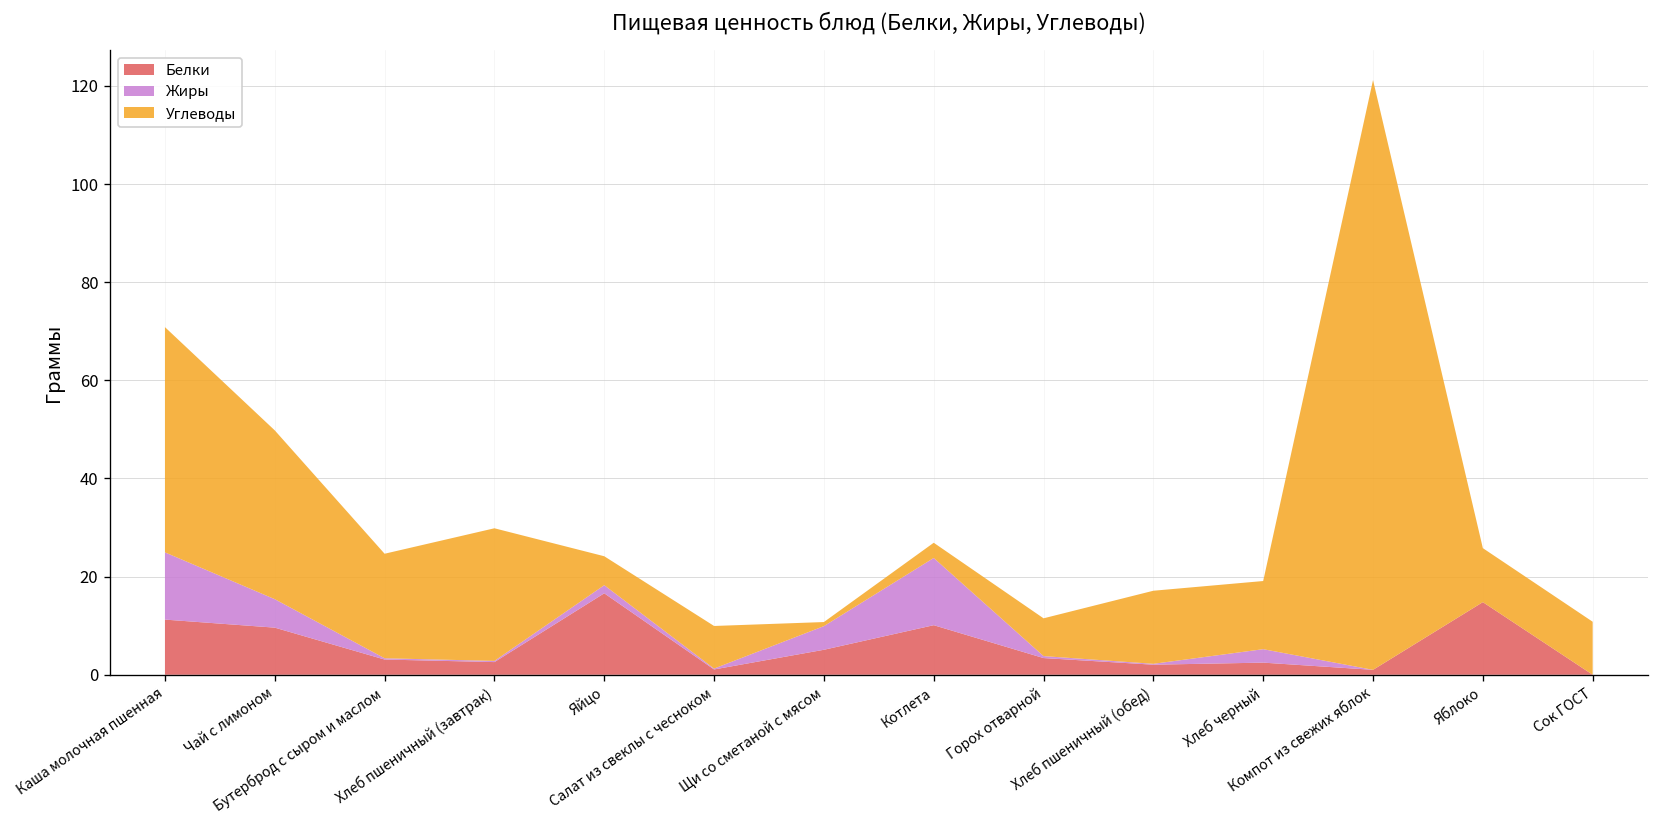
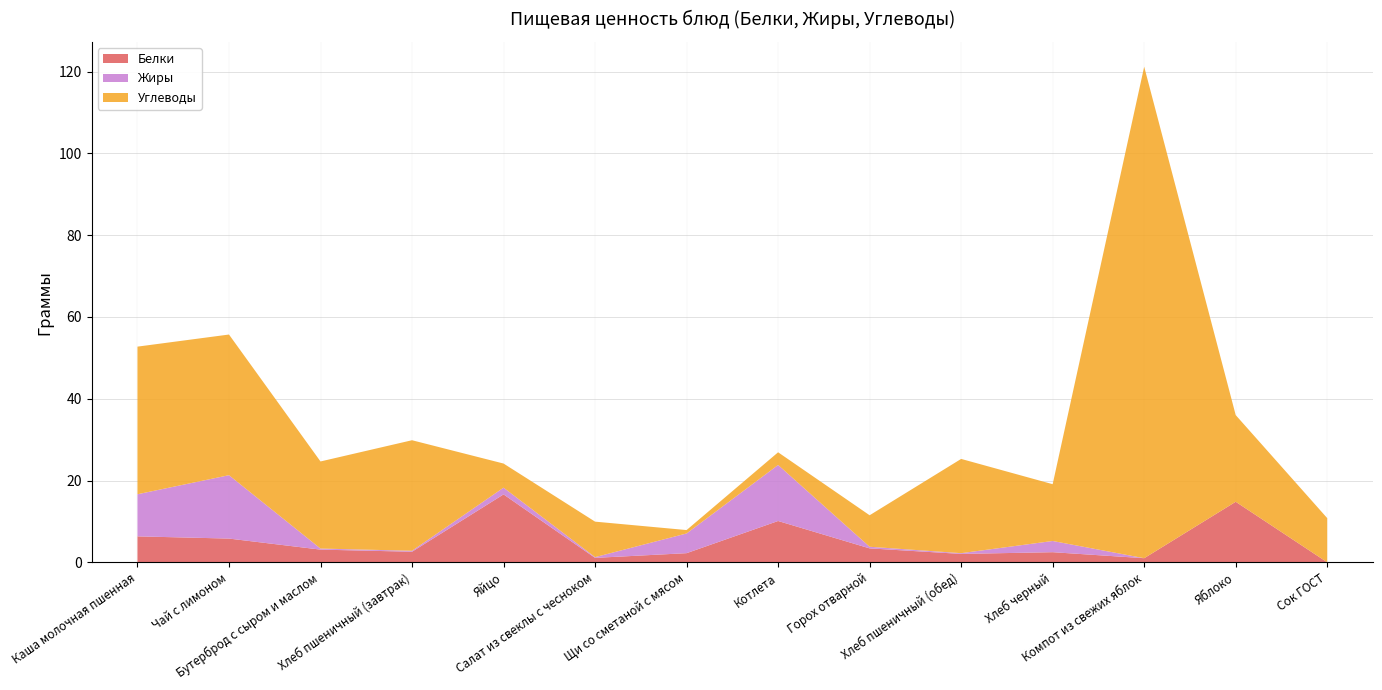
  {
    "Белки": {
-     "Каша молочная пшенная": 11,
-     "Чай с лимоном": 10,
+     "Каша молочная пшенная": 6,
+     "Чай с лимоном": 6,
      "Яйцо": 17,
-     "Щи со сметаной с мясом": 5,
+     "Щи со сметаной с мясом": 2,
      "Котлета": 10,
      "Хлеб черный": 2
    },
    "Жиры": {
-     "Каша молочная пшенная": 14,
-     "Чай с лимоном": 6,
+     "Каша молочная пшенная": 10,
+     "Чай с лимоном": 16,
      "Яйцо": 2,
      "Щи со сметаной с мясом": 5,
      "Котлета": 14,
      "Хлеб черный": 3
    },
    "Углеводы": {
-     "Каша молочная пшенная": 46,
+     "Каша молочная пшенная": 36,
      "Чай с лимоном": 34,
      "Бутерброд с сыром и маслом": 21,
      "Хлеб пшеничный (завтрак)": 27,
      "Яйцо": 6,
      "Салат из свеклы с чесноком": 9,
      "Щи со сметаной с мясом": 1,
      "Котлета": 3,
      "Горох отварной": 8,
-     "Хлеб пшеничный (обед)": 15,
+     "Хлеб пшеничный (обед)": 23,
      "Хлеб черный": 14,
      "Компот из свежих яблок": 120,
-     "Яблоко": 11,
+     "Яблоко": 21,
      "Сок ГОСТ": 11
    }
  }
